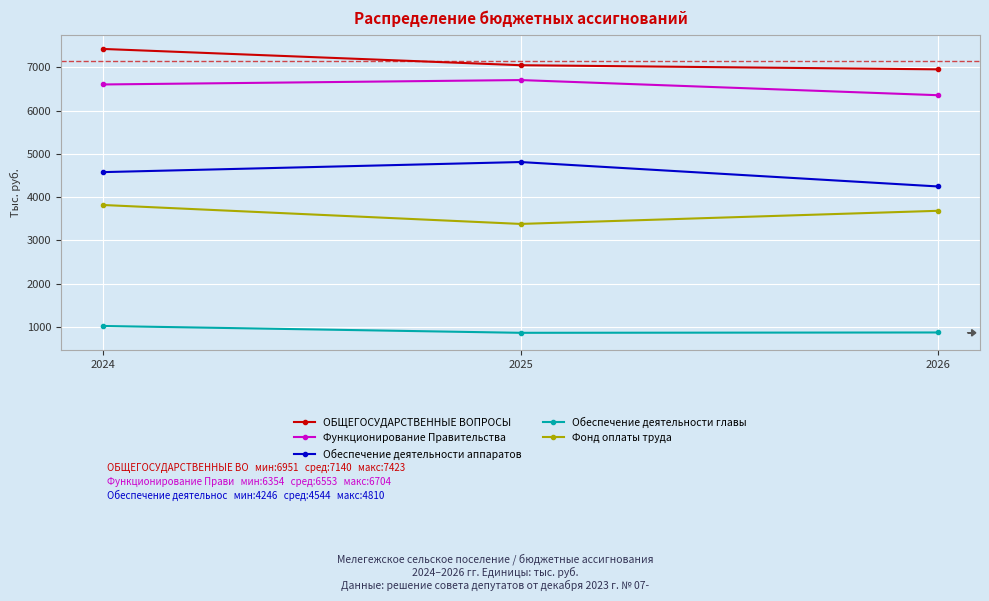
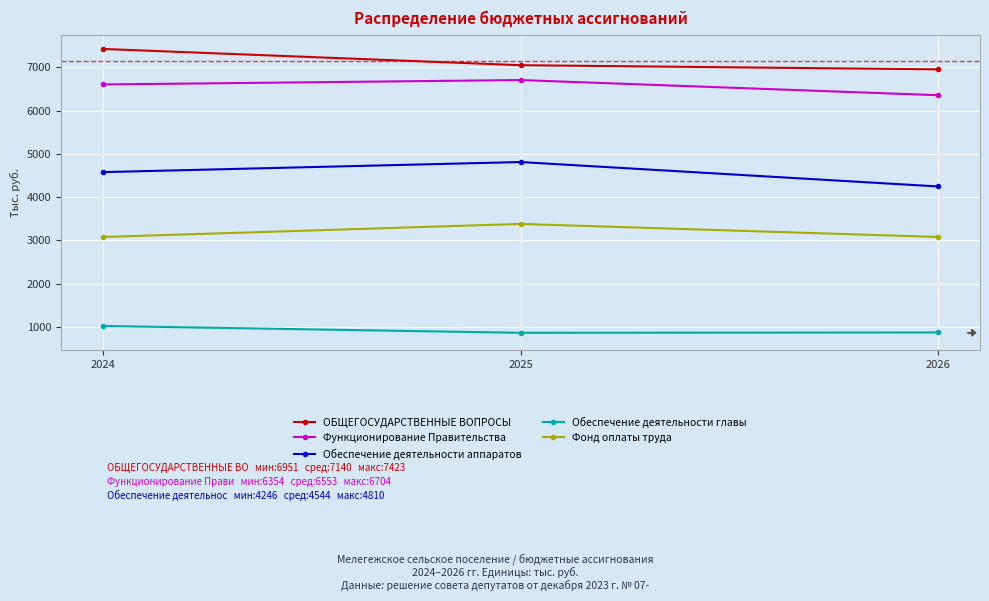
  {
    "ОБЩЕГОСУДАРСТВЕННЫЕ ВОПРОСЫ": {
      "2024": 7400,
      "2025": 7000,
      "2026": 7000
    },
    "Функционирование Правительства": {
      "2024": 6600,
      "2025": 6700,
      "2026": 6400
    },
    "Обеспечение деятельности аппаратов": {
      "2024": 4600,
      "2025": 4800,
      "2026": 4200
    },
    "Обеспечение деятельности главы": {
      "2024": 1000,
      "2025": 900,
      "2026": 900
    },
    "Фонд оплаты труда": {
-     "2024": 3800,
+     "2024": 3100,
      "2025": 3400,
-     "2026": 3700
+     "2026": 3100
    }
  }
